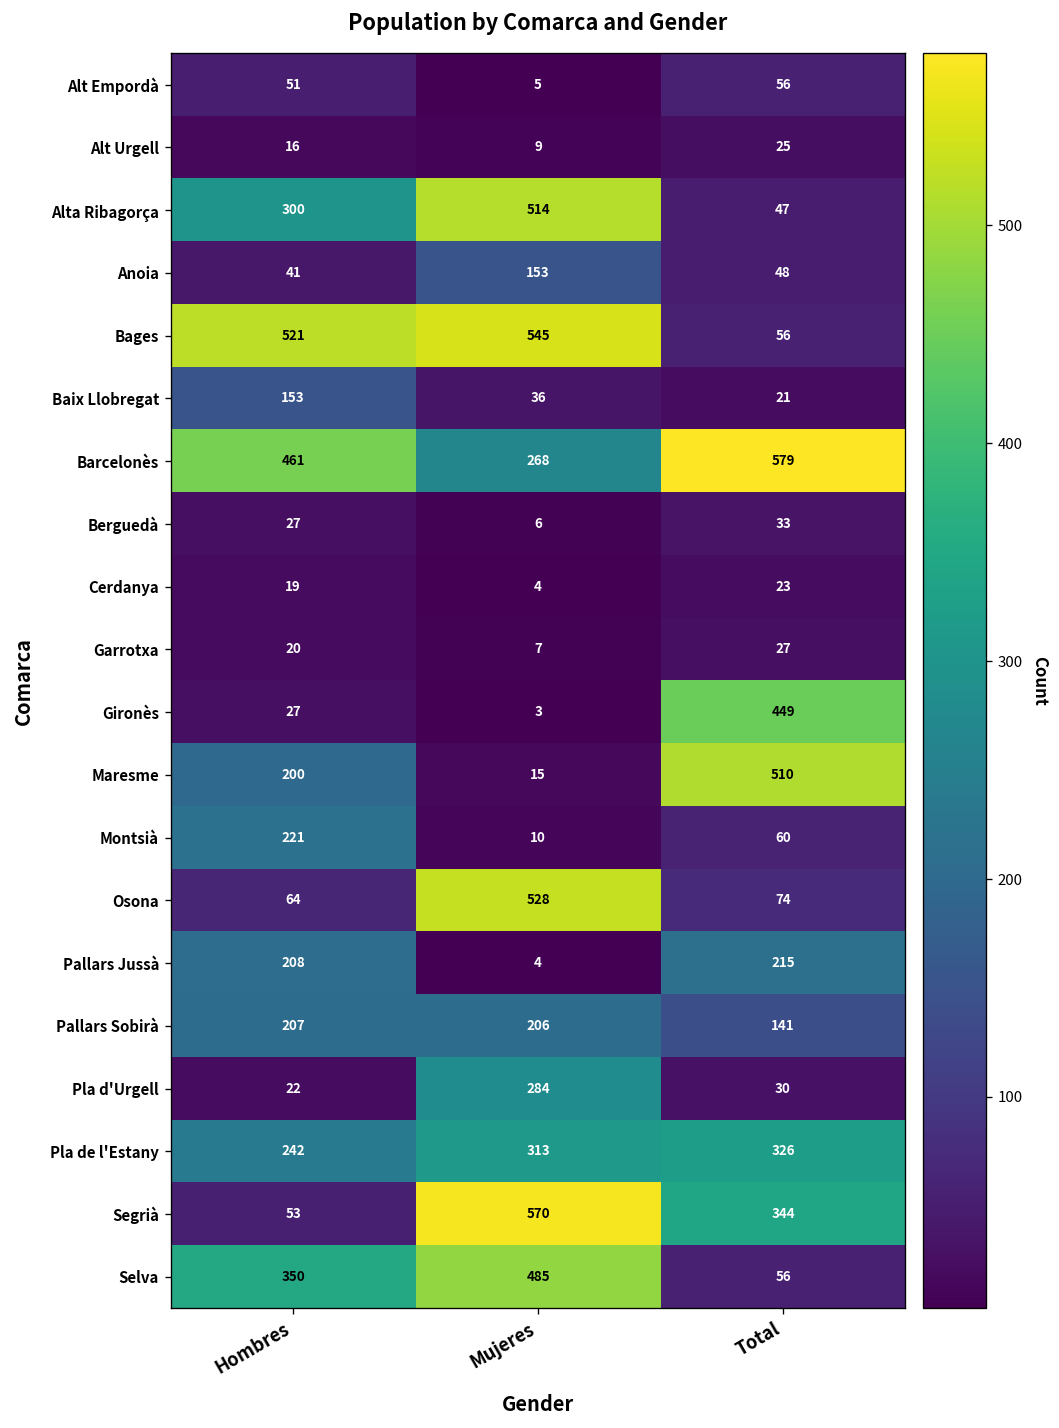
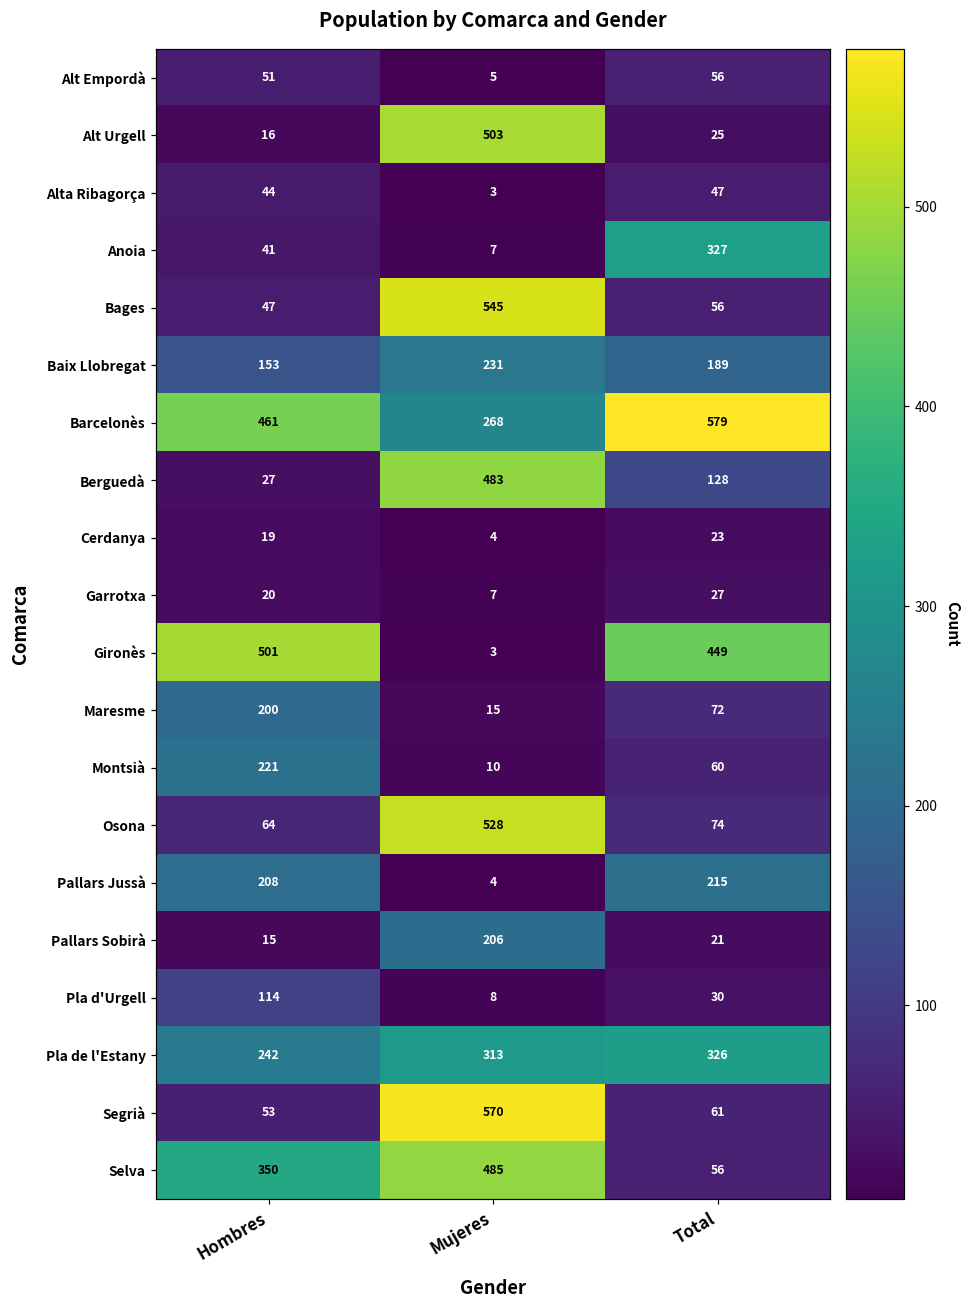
  {
    "Alt Empordà": {
      "Hombres": 51,
      "Mujeres": 5,
      "Total": 56
    },
    "Alt Urgell": {
      "Hombres": 16,
-     "Mujeres": 9,
+     "Mujeres": 503,
      "Total": 25
    },
    "Alta Ribagorça": {
-     "Hombres": 300,
-     "Mujeres": 514,
+     "Hombres": 44,
+     "Mujeres": 3,
      "Total": 47
    },
    "Anoia": {
      "Hombres": 41,
-     "Mujeres": 153,
-     "Total": 48
+     "Mujeres": 7,
+     "Total": 327
    },
    "Bages": {
-     "Hombres": 521,
+     "Hombres": 47,
      "Mujeres": 545,
      "Total": 56
    },
    "Baix Llobregat": {
      "Hombres": 153,
-     "Mujeres": 36,
-     "Total": 21
+     "Mujeres": 231,
+     "Total": 189
    },
    "Barcelonès": {
      "Hombres": 461,
      "Mujeres": 268,
      "Total": 579
    },
    "Berguedà": {
      "Hombres": 27,
-     "Mujeres": 6,
-     "Total": 33
+     "Mujeres": 483,
+     "Total": 128
    },
    "Cerdanya": {
      "Hombres": 19,
      "Mujeres": 4,
      "Total": 23
    },
    "Garrotxa": {
      "Hombres": 20,
      "Mujeres": 7,
      "Total": 27
    },
    "Gironès": {
-     "Hombres": 27,
+     "Hombres": 501,
      "Mujeres": 3,
      "Total": 449
    },
    "Maresme": {
      "Hombres": 200,
      "Mujeres": 15,
-     "Total": 510
+     "Total": 72
    },
    "Montsià": {
      "Hombres": 221,
      "Mujeres": 10,
      "Total": 60
    },
    "Osona": {
      "Hombres": 64,
      "Mujeres": 528,
      "Total": 74
    },
    "Pallars Jussà": {
      "Hombres": 208,
      "Mujeres": 4,
      "Total": 215
    },
    "Pallars Sobirà": {
-     "Hombres": 207,
+     "Hombres": 15,
      "Mujeres": 206,
-     "Total": 141
+     "Total": 21
    },
    "Pla d'Urgell": {
-     "Hombres": 22,
-     "Mujeres": 284,
+     "Hombres": 114,
+     "Mujeres": 8,
      "Total": 30
    },
    "Pla de l'Estany": {
      "Hombres": 242,
      "Mujeres": 313,
      "Total": 326
    },
    "Segrià": {
      "Hombres": 53,
      "Mujeres": 570,
-     "Total": 344
+     "Total": 61
    },
    "Selva": {
      "Hombres": 350,
      "Mujeres": 485,
      "Total": 56
    }
  }
